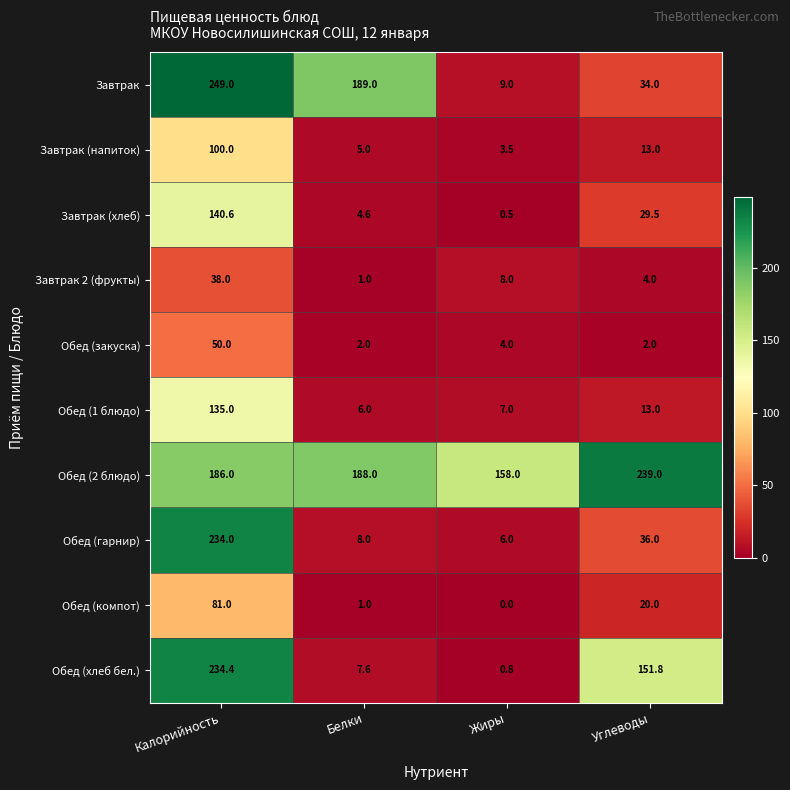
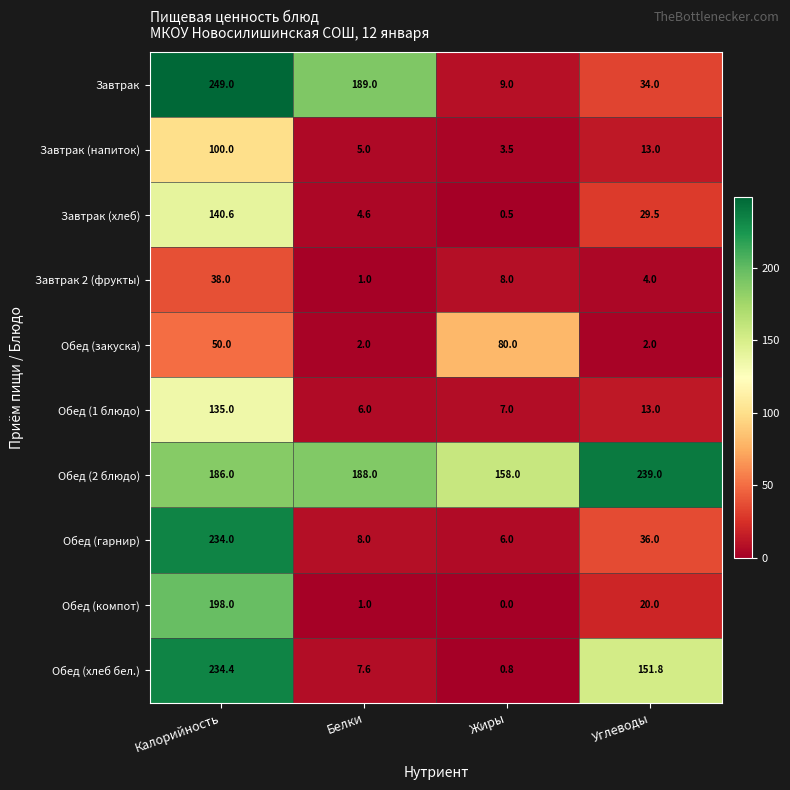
  {
    "Завтрак": {
      "Калорийность": 249.0,
      "Белки": 189.0,
      "Жиры": 9.0,
      "Углеводы": 34.0
    },
    "Завтрак (напиток)": {
      "Калорийность": 100.0,
      "Белки": 5.0,
      "Жиры": 3.5,
      "Углеводы": 13.0
    },
    "Завтрак (хлеб)": {
      "Калорийность": 140.6,
      "Белки": 4.6,
      "Жиры": 0.5,
      "Углеводы": 29.5
    },
    "Завтрак 2 (фрукты)": {
      "Калорийность": 38.0,
      "Белки": 1.0,
      "Жиры": 8.0,
      "Углеводы": 4.0
    },
    "Обед (закуска)": {
      "Калорийность": 50.0,
      "Белки": 2.0,
-     "Жиры": 4.0,
+     "Жиры": 80.0,
      "Углеводы": 2.0
    },
    "Обед (1 блюдо)": {
      "Калорийность": 135.0,
      "Белки": 6.0,
      "Жиры": 7.0,
      "Углеводы": 13.0
    },
    "Обед (2 блюдо)": {
      "Калорийность": 186.0,
      "Белки": 188.0,
      "Жиры": 158.0,
      "Углеводы": 239.0
    },
    "Обед (гарнир)": {
      "Калорийность": 234.0,
      "Белки": 8.0,
      "Жиры": 6.0,
      "Углеводы": 36.0
    },
    "Обед (компот)": {
-     "Калорийность": 81.0,
+     "Калорийность": 198.0,
      "Белки": 1.0,
      "Жиры": 0.0,
      "Углеводы": 20.0
    },
    "Обед (хлеб бел.)": {
      "Калорийность": 234.4,
      "Белки": 7.6,
      "Жиры": 0.8,
      "Углеводы": 151.8
    }
  }
